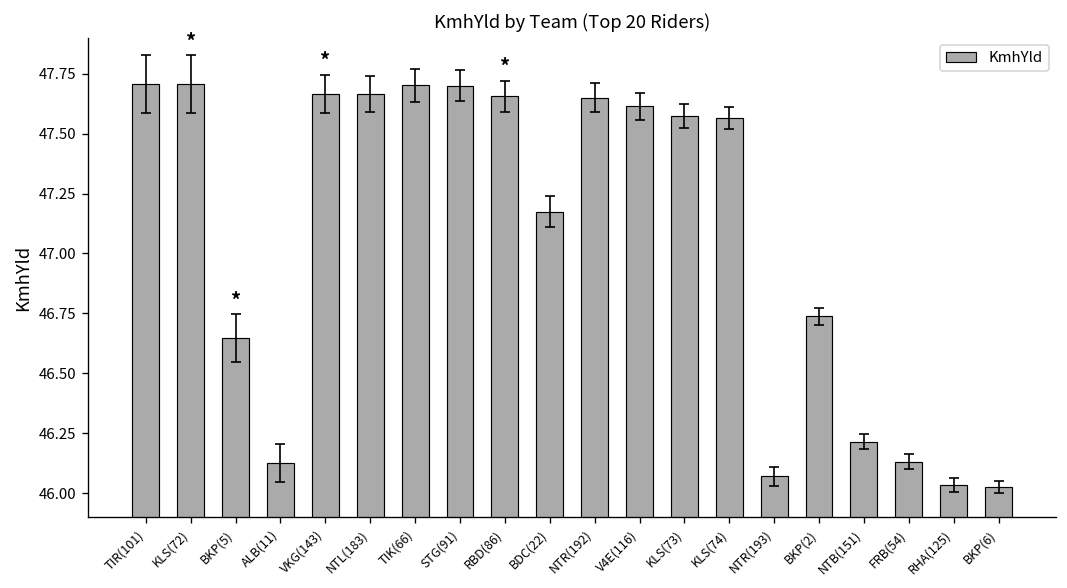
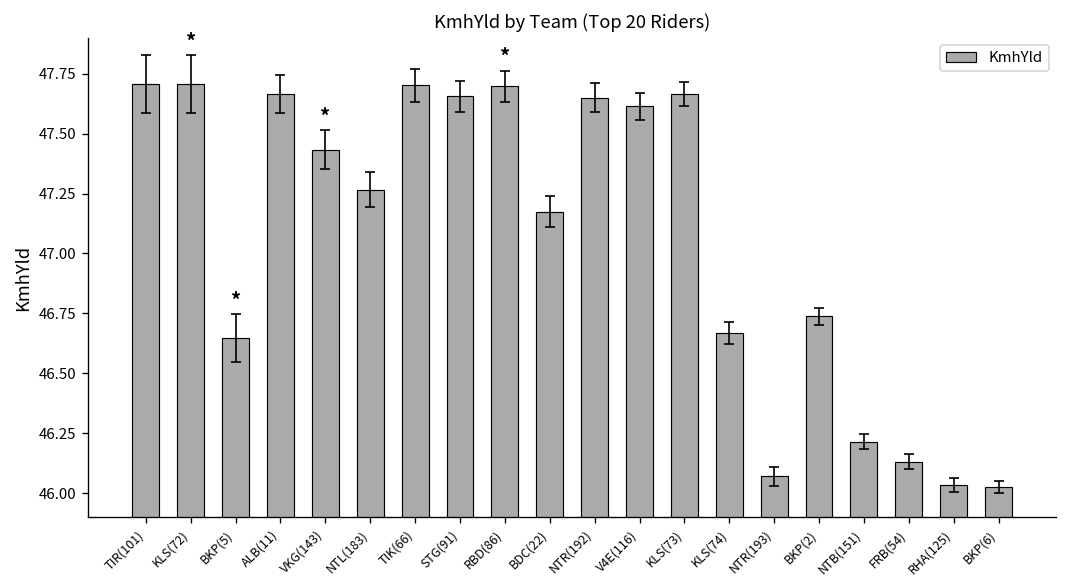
  {
    "KmhYld": {
      "TIR(101)": 47.71,
      "KLS(72)": 47.71,
      "BKP(5)": 46.65,
-     "ALB(11)": 46.13,
-     "VKG(143)": 47.67,
-     "NTL(183)": 47.67,
+     "ALB(11)": 47.67,
+     "VKG(143)": 47.43,
+     "NTL(183)": 47.27,
      "TIK(66)": 47.70,
-     "STG(91)": 47.70,
-     "RBD(86)": 47.66,
+     "STG(91)": 47.66,
+     "RBD(86)": 47.70,
      "BDC(22)": 47.18,
      "NTR(192)": 47.65,
      "V4E(116)": 47.61,
-     "KLS(73)": 47.58,
-     "KLS(74)": 47.57,
+     "KLS(73)": 47.67,
+     "KLS(74)": 46.67,
      "NTR(193)": 46.07,
      "BKP(2)": 46.74,
      "NTB(151)": 46.22,
      "FRB(54)": 46.13,
      "RHA(125)": 46.03,
      "BKP(6)": 46.03
    }
  }
